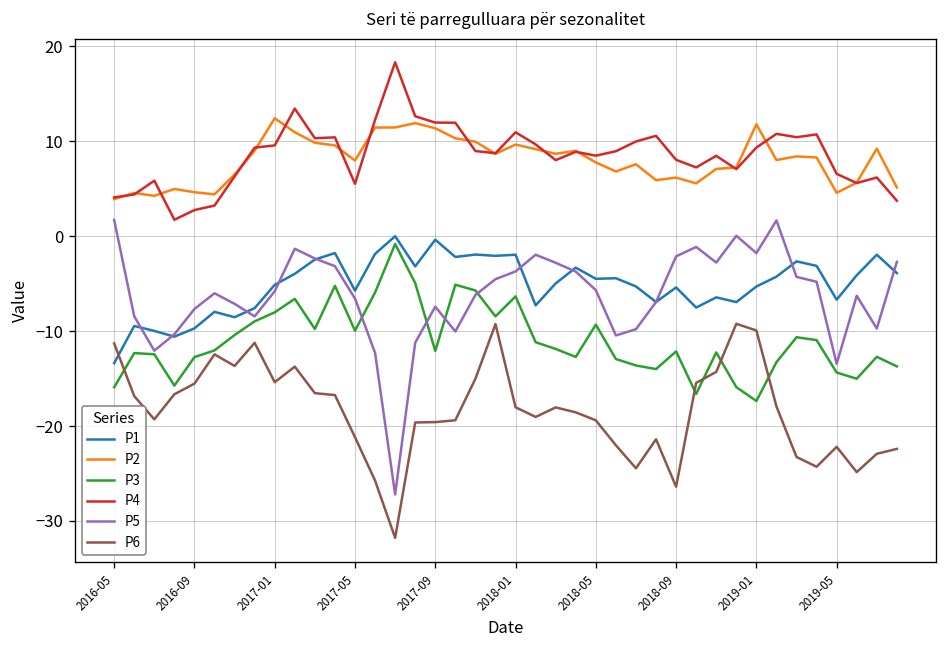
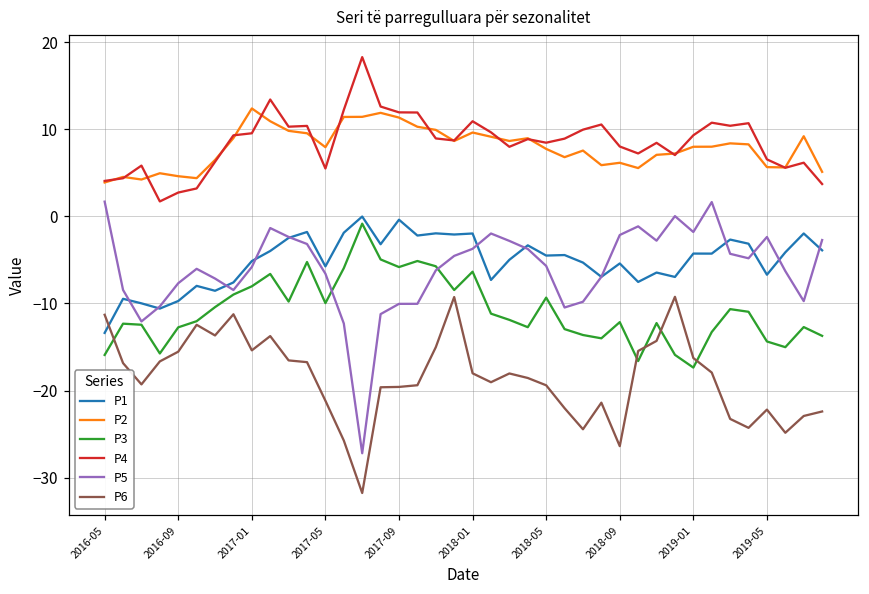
  {
    "P1": {
      "2016-05": -13,
      "2016-09": -10,
      "2017-01": -5,
      "2017-05": -6,
      "2017-09": 0,
      "2018-01": -2,
      "2018-05": -4,
      "2018-09": -5,
-     "2019-01": -5,
+     "2019-01": -4,
      "2019-05": -7
    },
    "P2": {
      "2016-09": 5,
      "2017-01": 12,
      "2017-05": 8,
      "2017-09": 11,
      "2018-01": 10,
      "2018-05": 8,
      "2018-09": 6,
-     "2019-01": 12,
-     "2019-05": 5
+     "2019-01": 8,
+     "2019-05": 6
    },
    "P3": {
      "2016-05": -16,
      "2016-09": -13,
      "2017-01": -8,
      "2017-05": -10,
-     "2017-09": -12,
+     "2017-09": -6,
      "2018-01": -6,
      "2018-05": -9,
      "2018-09": -12,
      "2019-01": -17,
      "2019-05": -14
    },
    "P4": {
      "2016-09": 3,
      "2017-01": 10,
      "2017-05": 6,
      "2017-09": 12,
      "2018-01": 11,
      "2018-05": 8,
      "2018-09": 8,
      "2019-01": 9,
      "2019-05": 7
    },
    "P5": {
      "2016-05": 2,
      "2016-09": -8,
      "2017-01": -6,
      "2017-05": -7,
-     "2017-09": -7,
+     "2017-09": -10,
      "2018-01": -4,
      "2018-05": -6,
      "2018-09": -2,
      "2019-01": -2,
-     "2019-05": -13
+     "2019-05": -2
    },
    "P6": {
      "2016-05": -11,
      "2016-09": -16,
      "2017-01": -15,
      "2017-05": -21,
      "2017-09": -20,
      "2018-01": -18,
      "2018-05": -19,
      "2018-09": -26,
-     "2019-01": -10,
+     "2019-01": -16,
      "2019-05": -22
    }
  }
